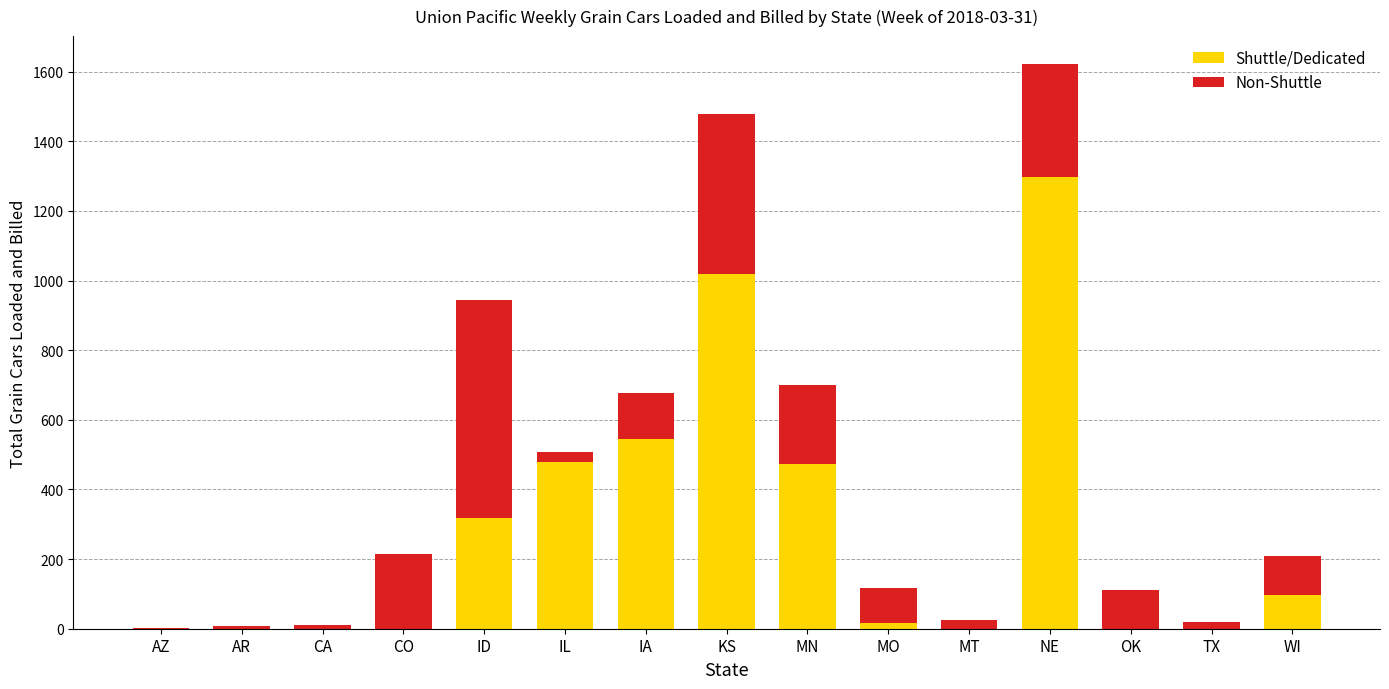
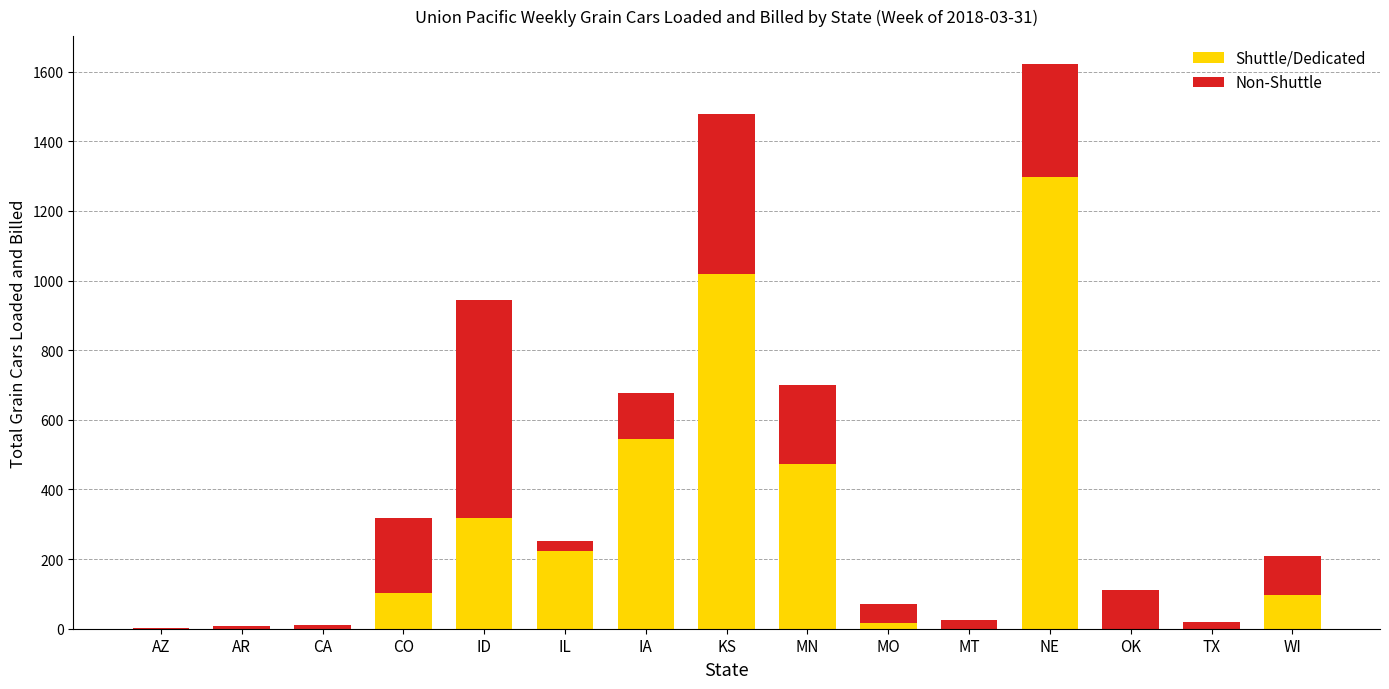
  {
    "Shuttle/Dedicated": {
      "AZ": 0,
      "AR": 0,
      "CA": 0,
-     "CO": 0,
+     "CO": 100,
      "ID": 320,
-     "IL": 480,
+     "IL": 220,
      "IA": 540,
      "KS": 1020,
      "MN": 470,
      "MO": 20,
      "MT": 0,
      "NE": 1300,
      "OK": 0,
      "TX": 0,
      "WI": 100
    },
    "Non-Shuttle": {
      "AR": 10,
      "CA": 10,
      "CO": 220,
      "ID": 620,
      "IL": 30,
      "IA": 130,
      "KS": 460,
      "MN": 230,
-     "MO": 100,
+     "MO": 60,
      "MT": 30,
      "NE": 330,
      "OK": 110,
      "TX": 20,
      "WI": 110
    }
  }
